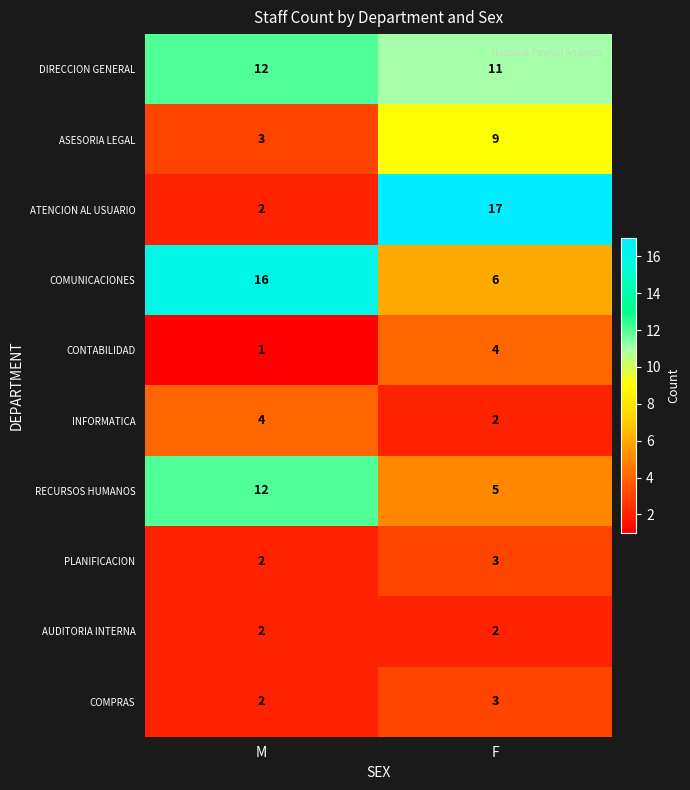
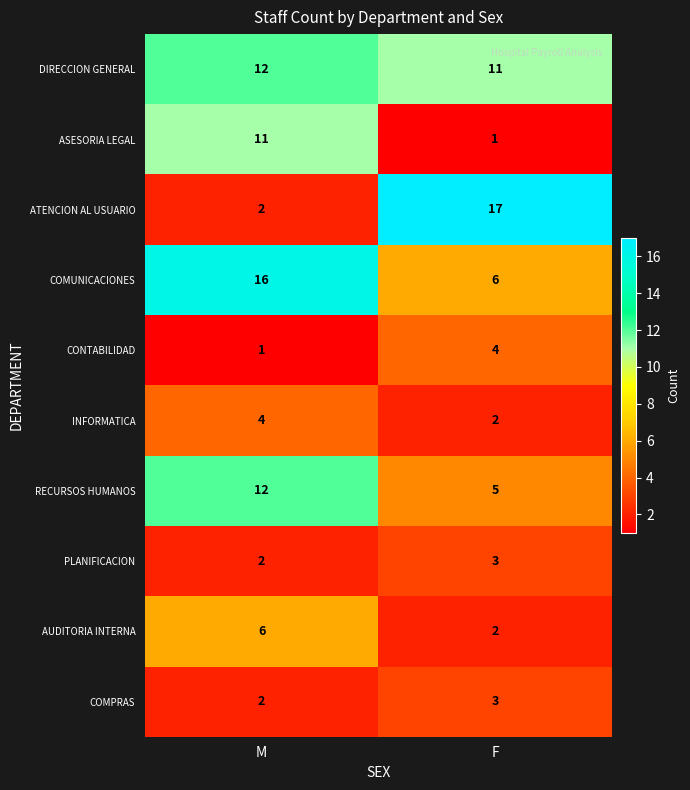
  {
    "DIRECCION GENERAL": {
      "M": 12,
      "F": 11
    },
    "ASESORIA LEGAL": {
-     "M": 3,
-     "F": 9
+     "M": 11,
+     "F": 1
    },
    "ATENCION AL USUARIO": {
      "M": 2,
      "F": 17
    },
    "COMUNICACIONES": {
      "M": 16,
      "F": 6
    },
    "CONTABILIDAD": {
      "M": 1,
      "F": 4
    },
    "INFORMATICA": {
      "M": 4,
      "F": 2
    },
    "RECURSOS HUMANOS": {
      "M": 12,
      "F": 5
    },
    "PLANIFICACION": {
      "M": 2,
      "F": 3
    },
    "AUDITORIA INTERNA": {
-     "M": 2,
+     "M": 6,
      "F": 2
    },
    "COMPRAS": {
      "M": 2,
      "F": 3
    }
  }
